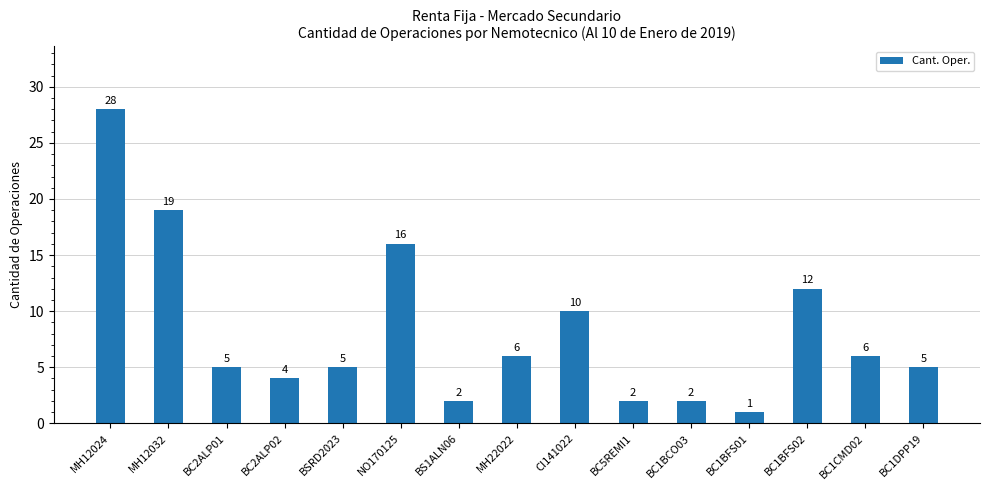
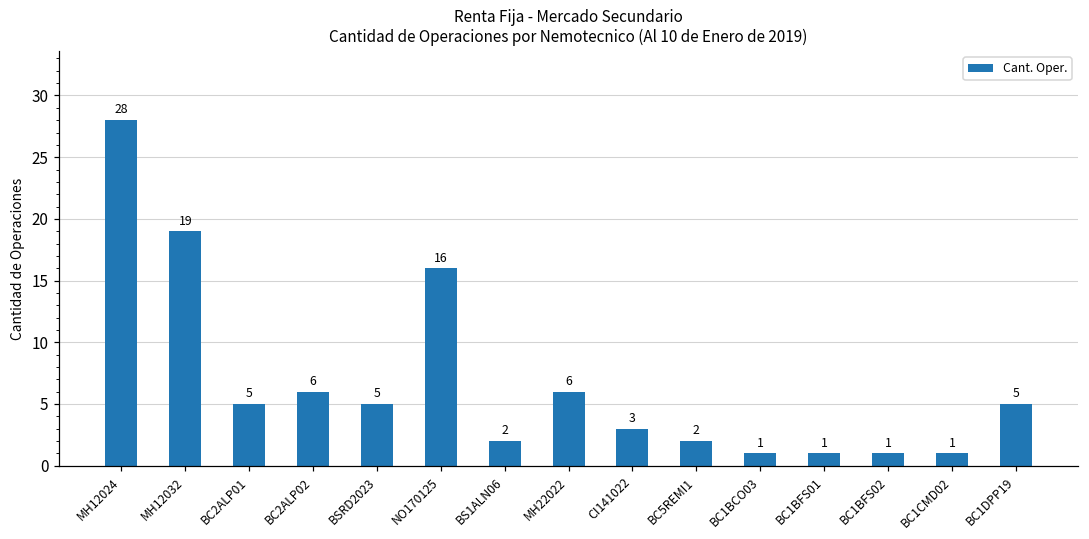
  {
    "MH12024": 28,
    "MH12032": 19,
    "BC2ALP01": 5,
-   "BC2ALP02": 4,
+   "BC2ALP02": 6,
    "BSRD2023": 5,
    "NO170125": 16,
    "BS1ALN06": 2,
    "MH22022": 6,
-   "CI141022": 10,
+   "CI141022": 3,
    "BC5REMI1": 2,
-   "BC1BCO03": 2,
+   "BC1BCO03": 1,
    "BC1BFS01": 1,
-   "BC1BFS02": 12,
-   "BC1CMD02": 6,
+   "BC1BFS02": 1,
+   "BC1CMD02": 1,
    "BC1DPP19": 5
  }
